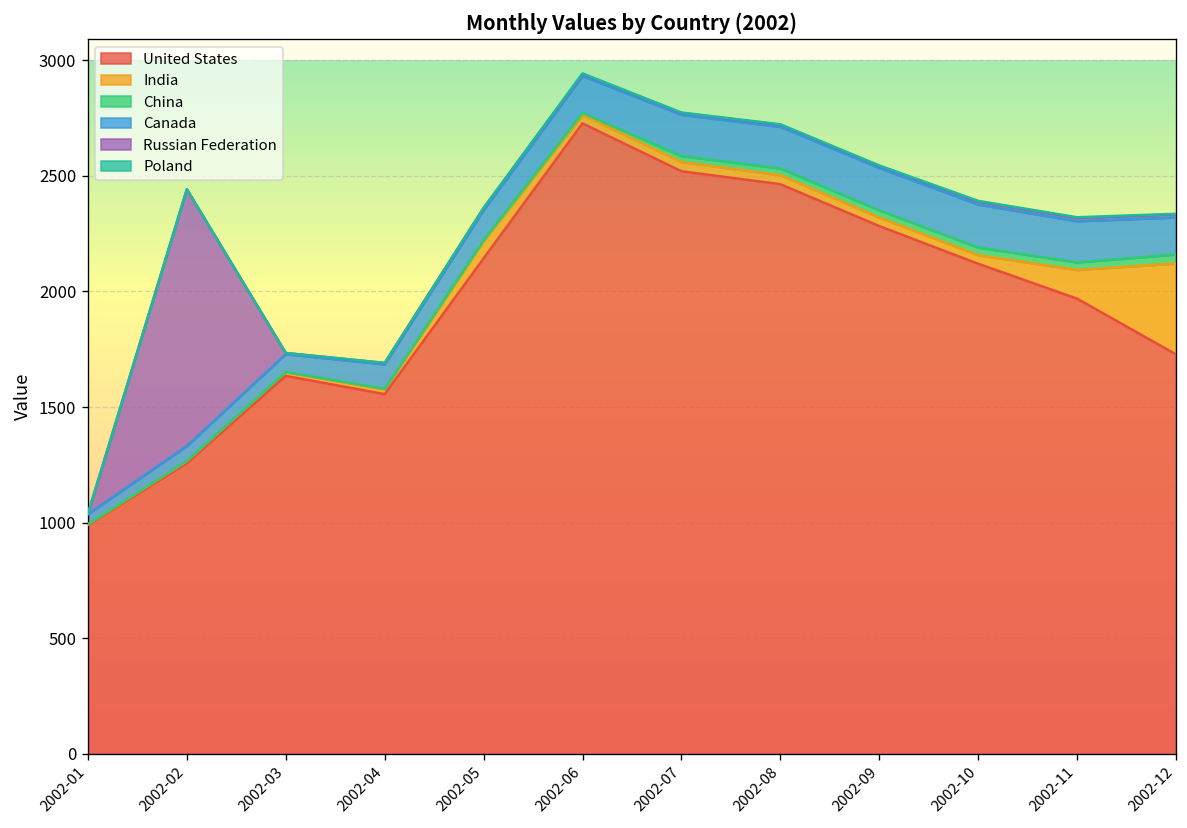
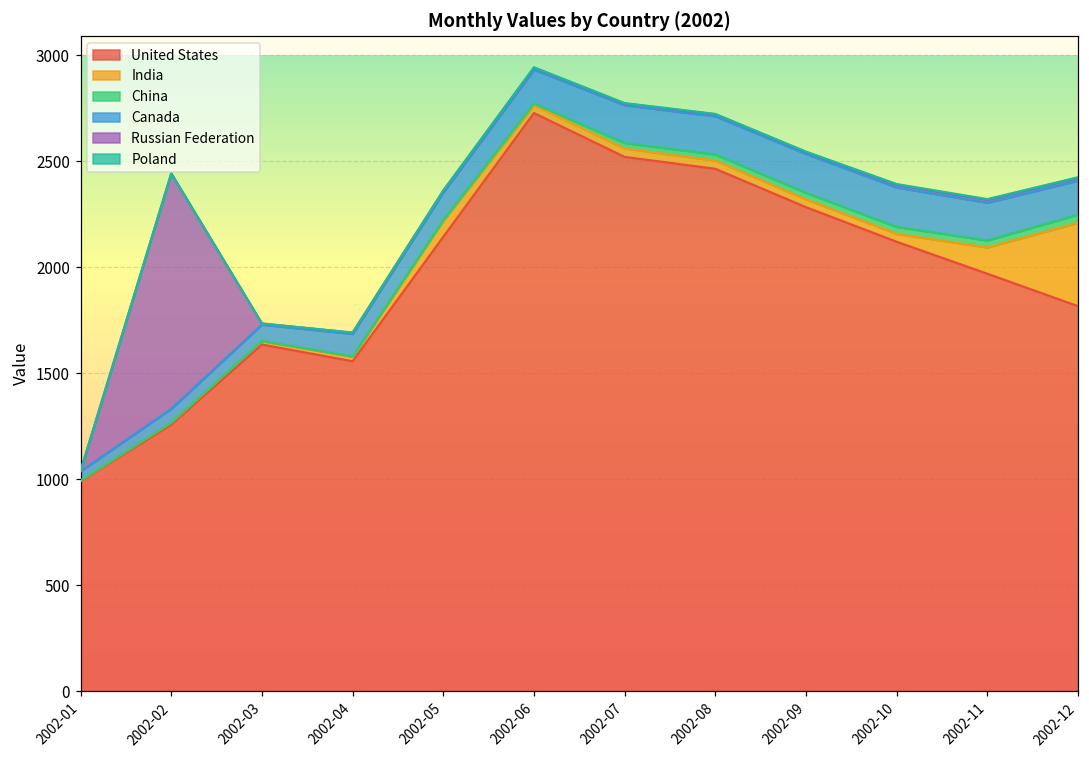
  {
    "United States": {
      "2002-03": 1640,
      "2002-04": 1560,
      "2002-05": 2140,
      "2002-06": 2730,
      "2002-07": 2520,
      "2002-08": 2460,
      "2002-09": 2280,
      "2002-10": 2120,
      "2002-11": 1970,
-     "2002-12": 1730
+     "2002-12": 1820
    },
    "India": {
      "2002-07": 40,
      "2002-08": 40,
      "2002-09": 40,
      "2002-10": 40,
      "2002-11": 120,
      "2002-12": 390
    },
    "Canada": {
      "2002-02": 70,
      "2002-11": 180,
      "2002-12": 160
    }
  }
